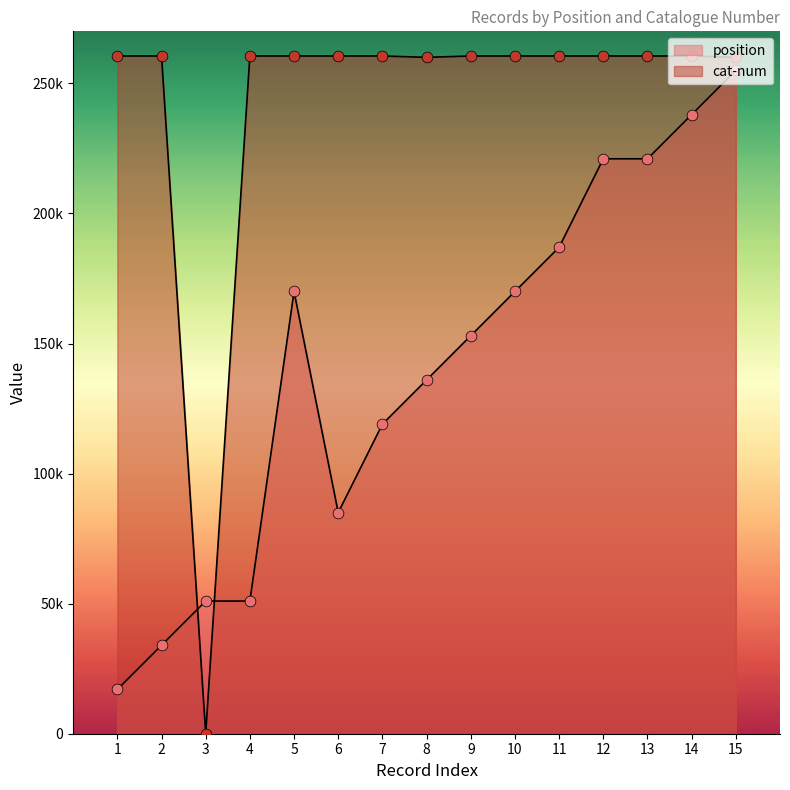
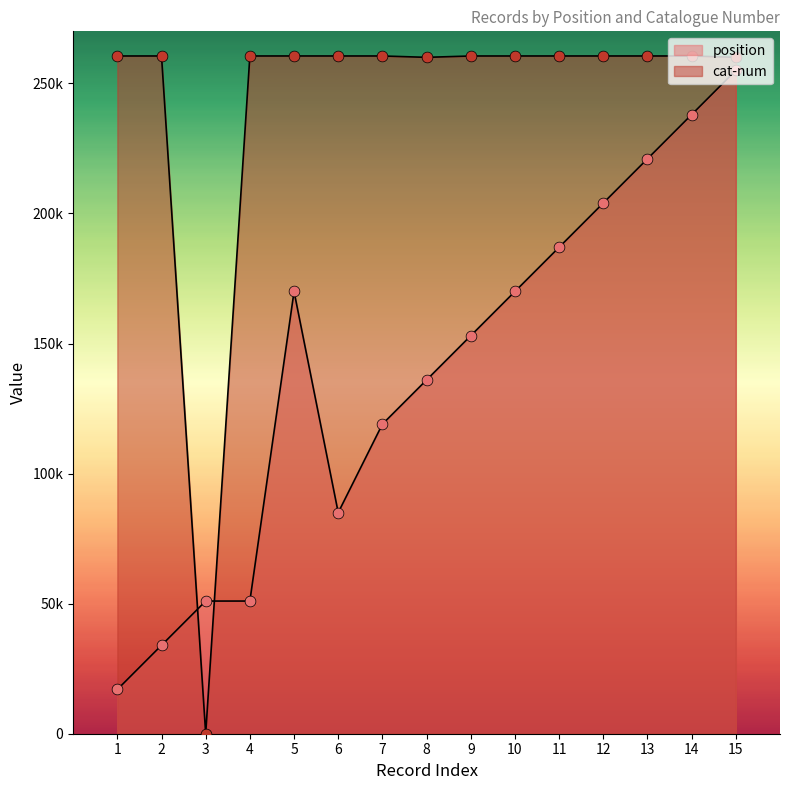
  {
    "position": {
      "1": 17000,
      "2": 34000,
      "3": 51000,
      "4": 51000,
      "5": 170000,
      "6": 85000,
      "7": 119000,
      "8": 136000,
      "9": 153000,
      "10": 170000,
      "11": 187000,
-     "12": 221000,
+     "12": 204000,
      "13": 221000,
      "14": 238000
    },
    "cat-num": {
      "1": 261000,
      "2": 261000,
      "3": 0,
      "4": 261000,
      "5": 261000,
      "6": 261000,
      "7": 261000,
      "8": 260000,
      "9": 261000,
      "10": 261000,
      "11": 261000,
      "12": 261000,
      "13": 261000
    }
  }
